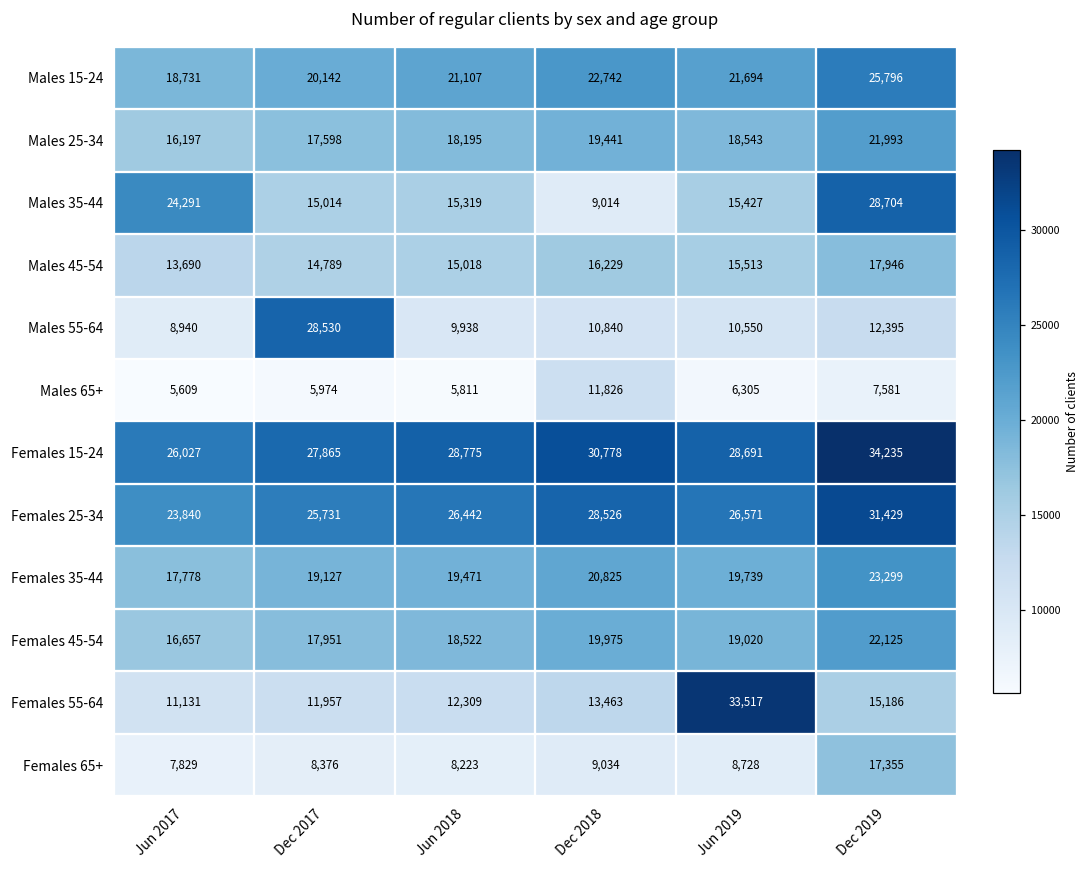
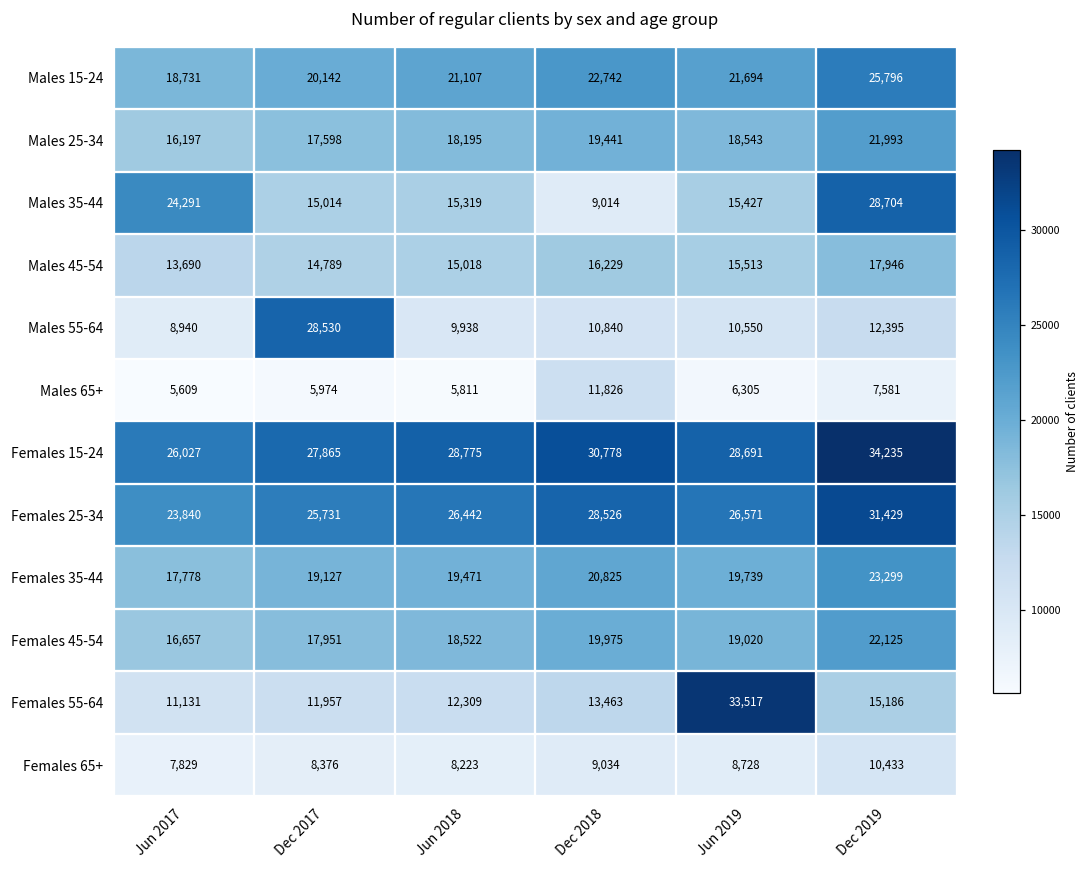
  {
    "Males 15-24": {
      "Jun 2017": "18,731",
      "Dec 2017": "20,142",
      "Jun 2018": "21,107",
      "Dec 2018": "22,742",
      "Jun 2019": "21,694",
      "Dec 2019": "25,796"
    },
    "Males 25-34": {
      "Jun 2017": "16,197",
      "Dec 2017": "17,598",
      "Jun 2018": "18,195",
      "Dec 2018": "19,441",
      "Jun 2019": "18,543",
      "Dec 2019": "21,993"
    },
    "Males 35-44": {
      "Jun 2017": "24,291",
      "Dec 2017": "15,014",
      "Jun 2018": "15,319",
      "Dec 2018": "9,014",
      "Jun 2019": "15,427",
      "Dec 2019": "28,704"
    },
    "Males 45-54": {
      "Jun 2017": "13,690",
      "Dec 2017": "14,789",
      "Jun 2018": "15,018",
      "Dec 2018": "16,229",
      "Jun 2019": "15,513",
      "Dec 2019": "17,946"
    },
    "Males 55-64": {
      "Jun 2017": "8,940",
      "Dec 2017": "28,530",
      "Jun 2018": "9,938",
      "Dec 2018": "10,840",
      "Jun 2019": "10,550",
      "Dec 2019": "12,395"
    },
    "Males 65+": {
      "Jun 2017": "5,609",
      "Dec 2017": "5,974",
      "Jun 2018": "5,811",
      "Dec 2018": "11,826",
      "Jun 2019": "6,305",
      "Dec 2019": "7,581"
    },
    "Females 15-24": {
      "Jun 2017": "26,027",
      "Dec 2017": "27,865",
      "Jun 2018": "28,775",
      "Dec 2018": "30,778",
      "Jun 2019": "28,691",
      "Dec 2019": "34,235"
    },
    "Females 25-34": {
      "Jun 2017": "23,840",
      "Dec 2017": "25,731",
      "Jun 2018": "26,442",
      "Dec 2018": "28,526",
      "Jun 2019": "26,571",
      "Dec 2019": "31,429"
    },
    "Females 35-44": {
      "Jun 2017": "17,778",
      "Dec 2017": "19,127",
      "Jun 2018": "19,471",
      "Dec 2018": "20,825",
      "Jun 2019": "19,739",
      "Dec 2019": "23,299"
    },
    "Females 45-54": {
      "Jun 2017": "16,657",
      "Dec 2017": "17,951",
      "Jun 2018": "18,522",
      "Dec 2018": "19,975",
      "Jun 2019": "19,020",
      "Dec 2019": "22,125"
    },
    "Females 55-64": {
      "Jun 2017": "11,131",
      "Dec 2017": "11,957",
      "Jun 2018": "12,309",
      "Dec 2018": "13,463",
      "Jun 2019": "33,517",
      "Dec 2019": "15,186"
    },
    "Females 65+": {
      "Jun 2017": "7,829",
      "Dec 2017": "8,376",
      "Jun 2018": "8,223",
      "Dec 2018": "9,034",
      "Jun 2019": "8,728",
-     "Dec 2019": "17,355"
+     "Dec 2019": "10,433"
    }
  }
